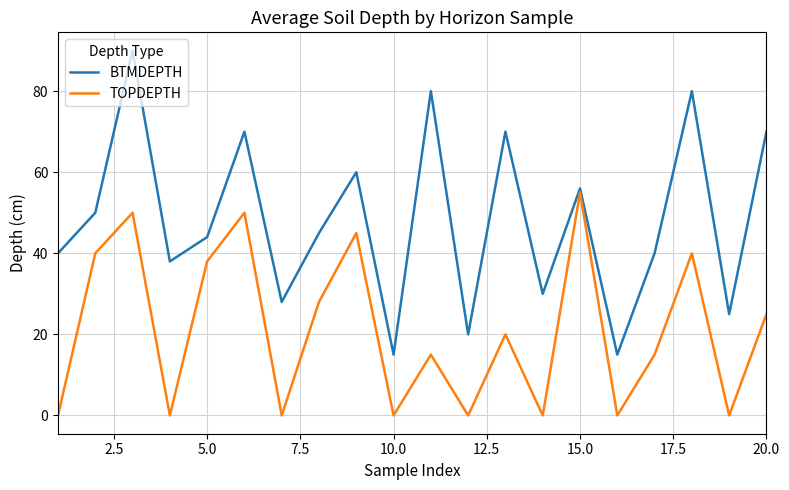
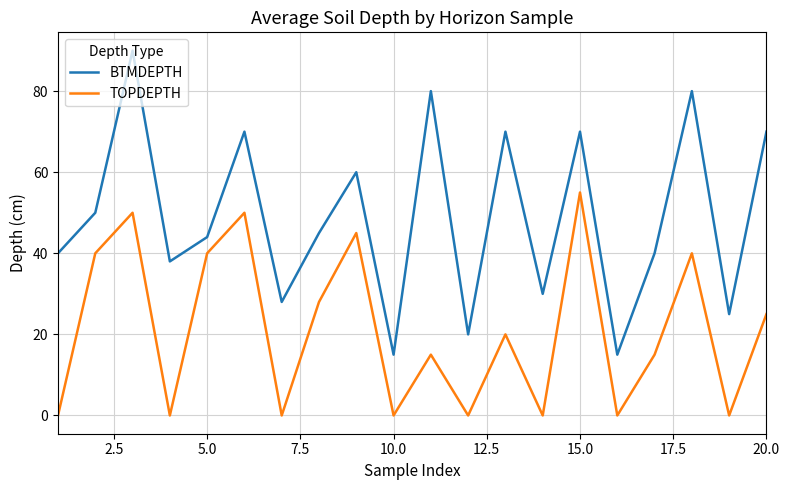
  {
    "BTMDEPTH": {
      "5.0": 44,
      "10.0": 15,
-     "15.0": 56,
+     "15.0": 70,
      "20.0": 70
    },
    "TOPDEPTH": {
-     "5.0": 38,
+     "5.0": 40,
      "10.0": 0,
      "15.0": 55,
      "20.0": 25
    }
  }
